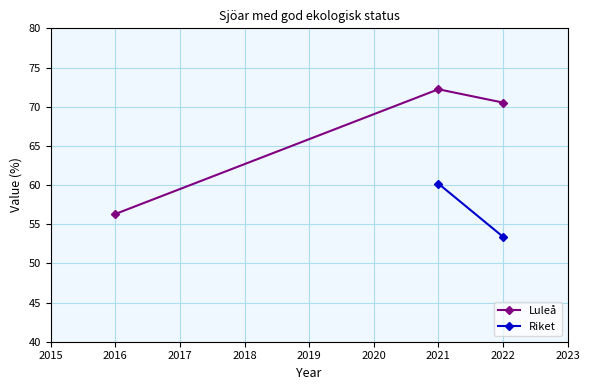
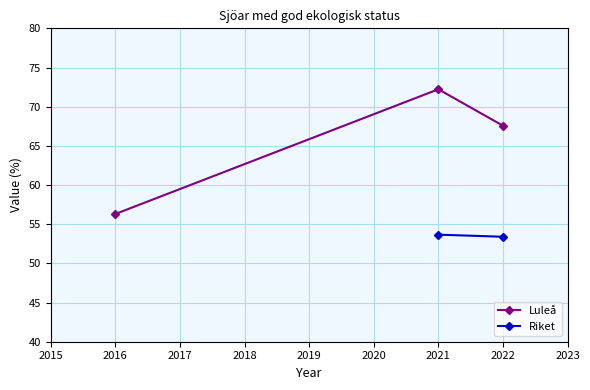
  {
    "Luleå": {
      "2016": 56,
      "2021": 72,
-     "2022": 71
+     "2022": 68
    },
    "Riket": {
-     "2021": 60,
+     "2021": 54,
      "2022": 53
    }
  }
